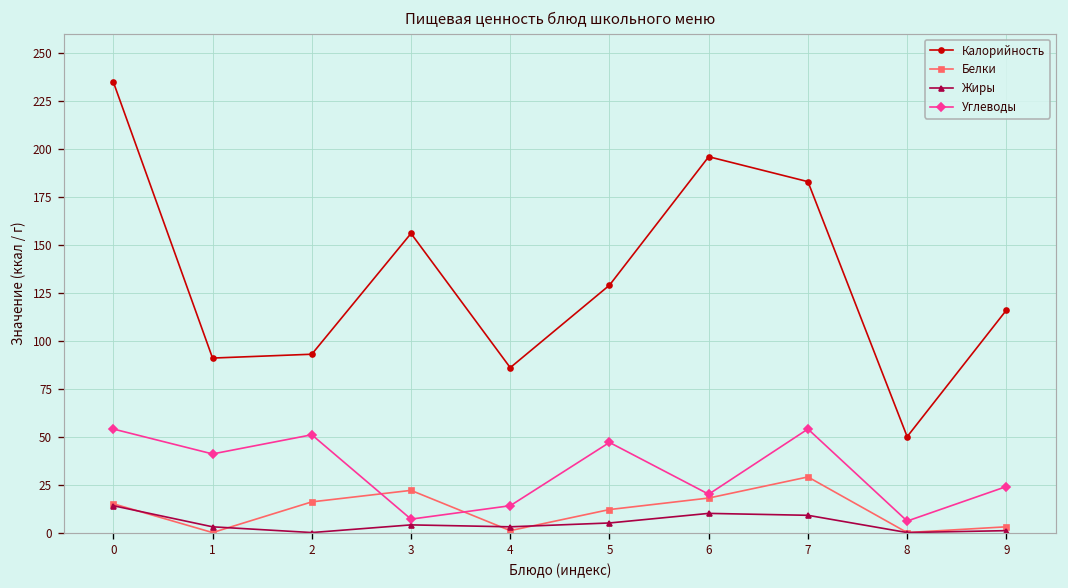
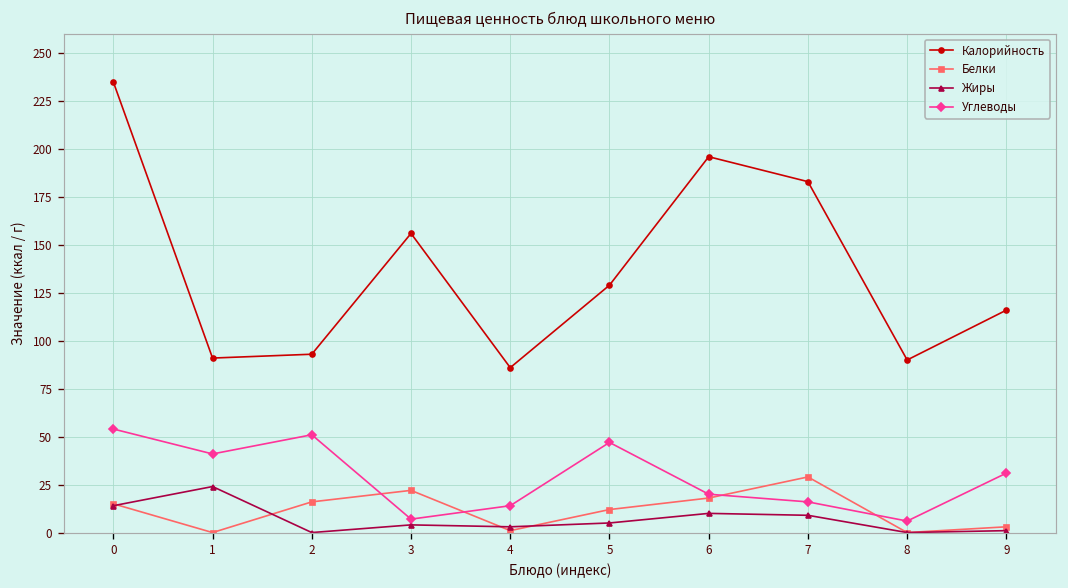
  {
    "Калорийность": {
      "0": 235,
      "1": 91,
      "2": 93,
      "3": 156,
      "4": 86,
      "5": 129,
      "6": 196,
      "7": 183,
-     "8": 50,
+     "8": 90,
      "9": 116
    },
    "Белки": {
      "1": 0,
      "2": 16,
      "3": 22,
      "4": 1,
      "5": 12,
      "6": 18,
      "7": 29,
      "9": 3
    },
    "Жиры": {
-     "1": 3,
+     "1": 24,
      "2": 0,
      "3": 4,
      "4": 3,
      "5": 5,
      "6": 10,
      "7": 9,
      "9": 1
    },
    "Углеводы": {
      "0": 54,
      "1": 41,
      "2": 51,
      "3": 7,
      "4": 14,
      "5": 47,
      "6": 20,
-     "7": 54,
+     "7": 16,
      "8": 6,
-     "9": 24
+     "9": 31
    }
  }
